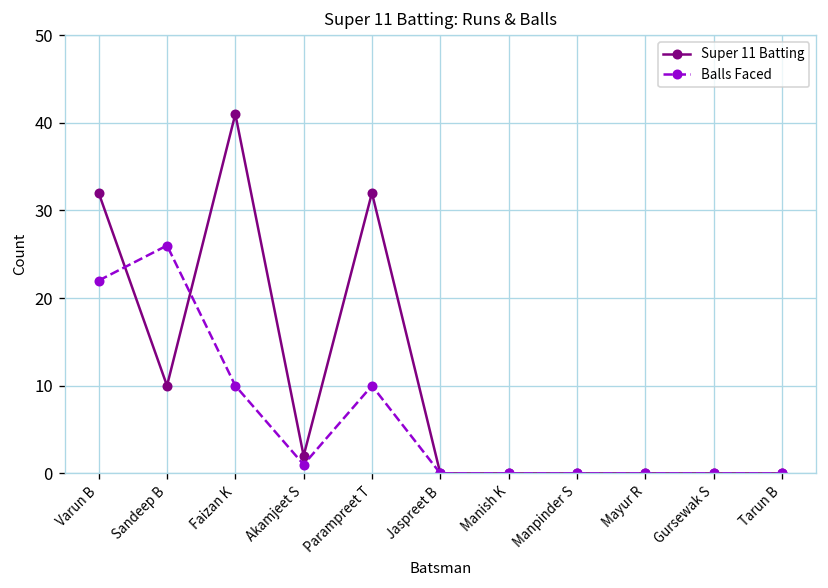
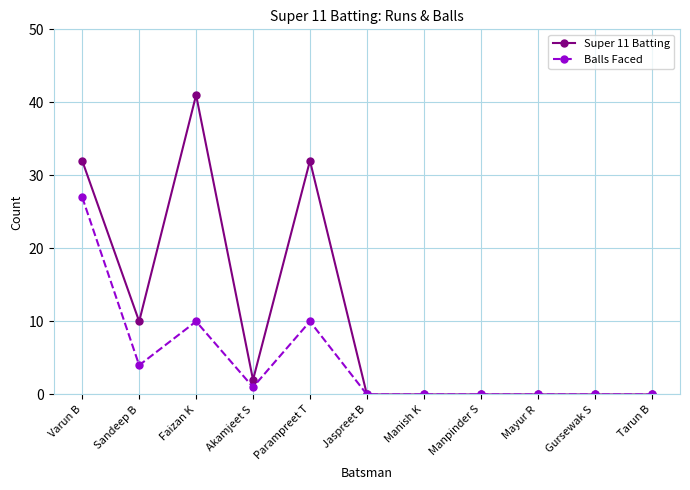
  {
    "Super 11 Batting": {
      "Varun B": 32,
      "Sandeep B": 10,
      "Faizan K": 41,
      "Akamjeet S": 2,
      "Parampreet T": 32
    },
    "Balls Faced": {
-     "Varun B": 22,
-     "Sandeep B": 26,
+     "Varun B": 27,
+     "Sandeep B": 4,
      "Faizan K": 10,
      "Akamjeet S": 1,
      "Parampreet T": 10
    }
  }
